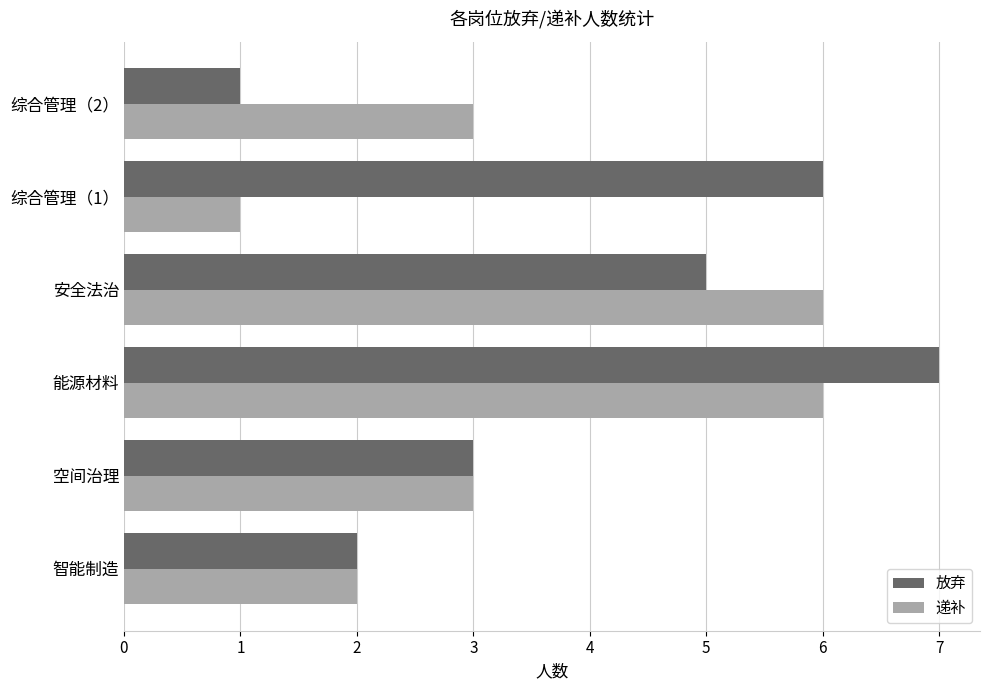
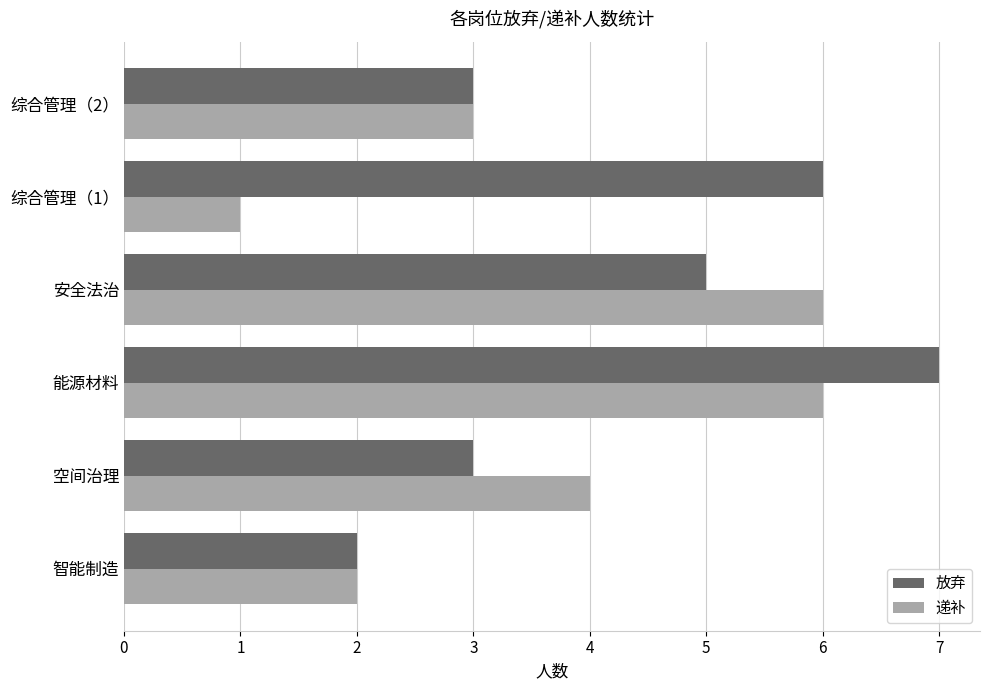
  {
    "放弃": {
-     "综合管理（2）": 1,
+     "综合管理（2）": 3,
      "综合管理（1）": 6,
      "安全法治": 5,
      "能源材料": 7,
      "空间治理": 3,
      "智能制造": 2
    },
    "递补": {
      "综合管理（2）": 3,
      "综合管理（1）": 1,
      "安全法治": 6,
      "能源材料": 6,
-     "空间治理": 3,
+     "空间治理": 4,
      "智能制造": 2
    }
  }
